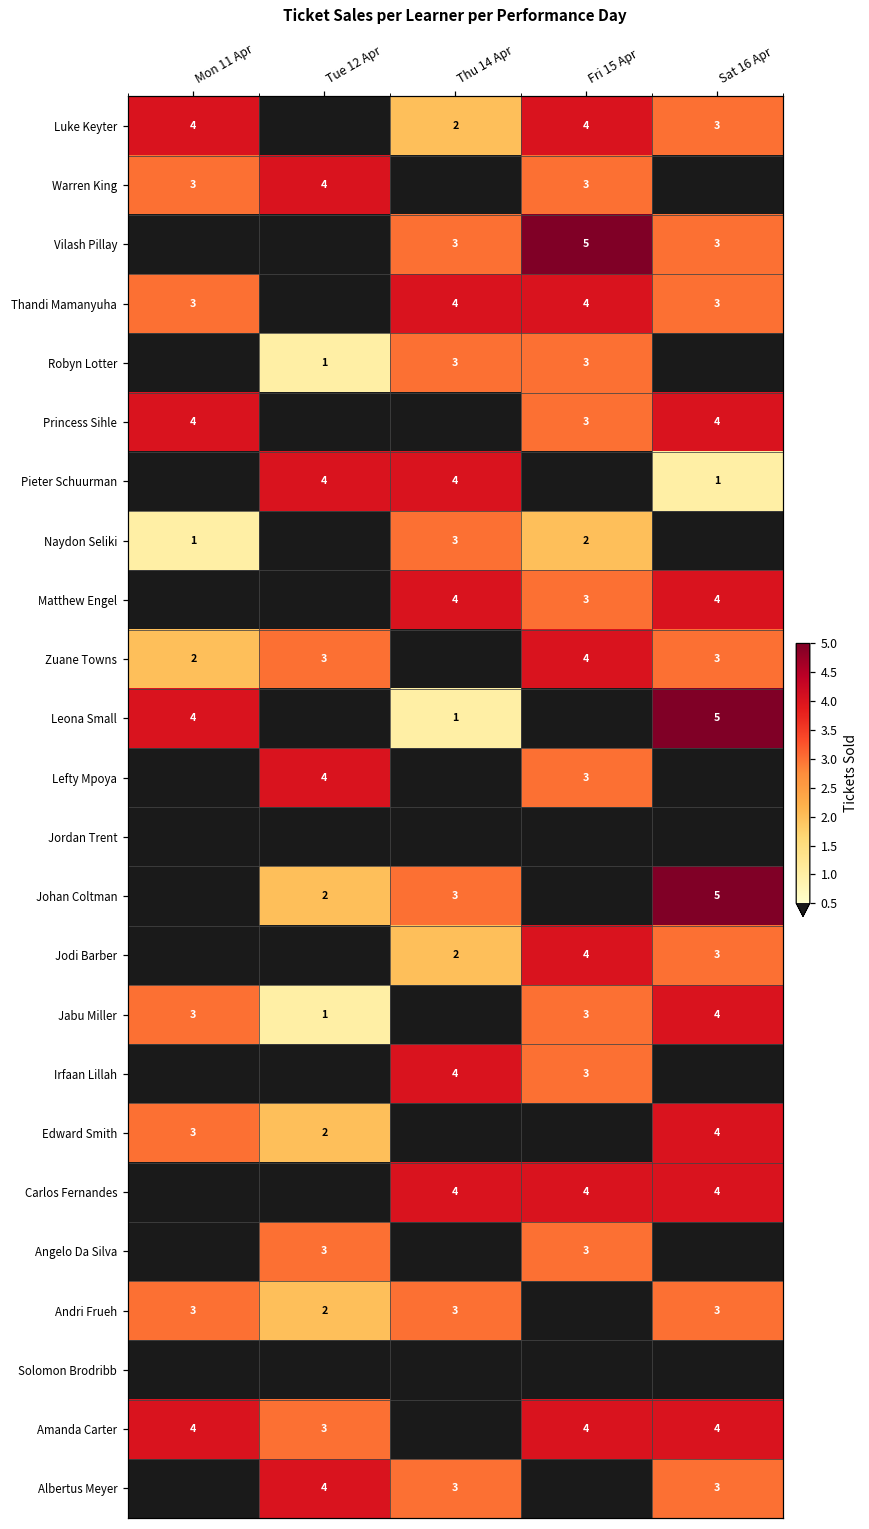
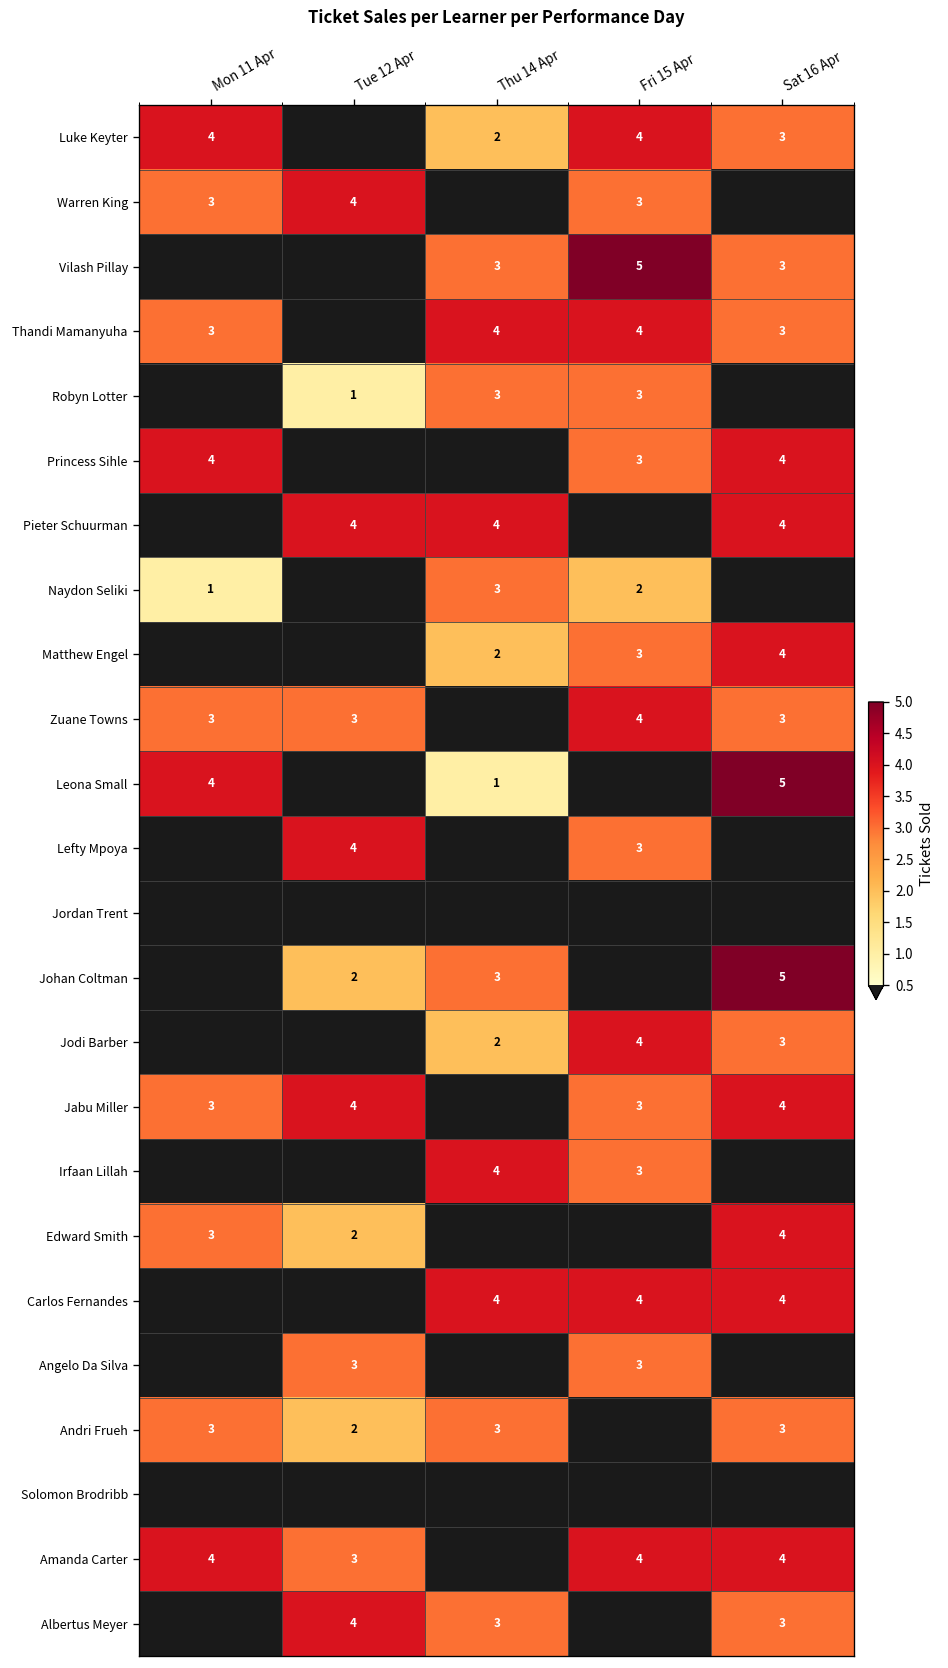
  {
    "Luke Keyter": {
      "Mon 11 Apr": 4,
      "Thu 14 Apr": 2,
      "Fri 15 Apr": 4,
      "Sat 16 Apr": 3
    },
    "Warren King": {
      "Mon 11 Apr": 3,
      "Tue 12 Apr": 4,
      "Fri 15 Apr": 3
    },
    "Vilash Pillay": {
      "Thu 14 Apr": 3,
      "Fri 15 Apr": 5,
      "Sat 16 Apr": 3
    },
    "Thandi Mamanyuha": {
      "Mon 11 Apr": 3,
      "Thu 14 Apr": 4,
      "Fri 15 Apr": 4,
      "Sat 16 Apr": 3
    },
    "Robyn Lotter": {
      "Tue 12 Apr": 1,
      "Thu 14 Apr": 3,
      "Fri 15 Apr": 3
    },
    "Princess Sihle": {
      "Mon 11 Apr": 4,
      "Fri 15 Apr": 3,
      "Sat 16 Apr": 4
    },
    "Pieter Schuurman": {
      "Tue 12 Apr": 4,
      "Thu 14 Apr": 4,
-     "Sat 16 Apr": 1
+     "Sat 16 Apr": 4
    },
    "Naydon Seliki": {
      "Mon 11 Apr": 1,
      "Thu 14 Apr": 3,
      "Fri 15 Apr": 2
    },
    "Matthew Engel": {
-     "Thu 14 Apr": 4,
+     "Thu 14 Apr": 2,
      "Fri 15 Apr": 3,
      "Sat 16 Apr": 4
    },
    "Zuane Towns": {
-     "Mon 11 Apr": 2,
+     "Mon 11 Apr": 3,
      "Tue 12 Apr": 3,
      "Fri 15 Apr": 4,
      "Sat 16 Apr": 3
    },
    "Leona Small": {
      "Mon 11 Apr": 4,
      "Thu 14 Apr": 1,
      "Sat 16 Apr": 5
    },
    "Lefty Mpoya": {
      "Tue 12 Apr": 4,
      "Fri 15 Apr": 3
    },
    "Johan Coltman": {
      "Tue 12 Apr": 2,
      "Thu 14 Apr": 3,
      "Sat 16 Apr": 5
    },
    "Jodi Barber": {
      "Thu 14 Apr": 2,
      "Fri 15 Apr": 4,
      "Sat 16 Apr": 3
    },
    "Jabu Miller": {
      "Mon 11 Apr": 3,
-     "Tue 12 Apr": 1,
+     "Tue 12 Apr": 4,
      "Fri 15 Apr": 3,
      "Sat 16 Apr": 4
    },
    "Irfaan Lillah": {
      "Thu 14 Apr": 4,
      "Fri 15 Apr": 3
    },
    "Edward Smith": {
      "Mon 11 Apr": 3,
      "Tue 12 Apr": 2,
      "Sat 16 Apr": 4
    },
    "Carlos Fernandes": {
      "Thu 14 Apr": 4,
      "Fri 15 Apr": 4,
      "Sat 16 Apr": 4
    },
    "Angelo Da Silva": {
      "Tue 12 Apr": 3,
      "Fri 15 Apr": 3
    },
    "Andri Frueh": {
      "Mon 11 Apr": 3,
      "Tue 12 Apr": 2,
      "Thu 14 Apr": 3,
      "Sat 16 Apr": 3
    },
    "Amanda Carter": {
      "Mon 11 Apr": 4,
      "Tue 12 Apr": 3,
      "Fri 15 Apr": 4,
      "Sat 16 Apr": 4
    },
    "Albertus Meyer": {
      "Tue 12 Apr": 4,
      "Thu 14 Apr": 3,
      "Sat 16 Apr": 3
    }
  }
